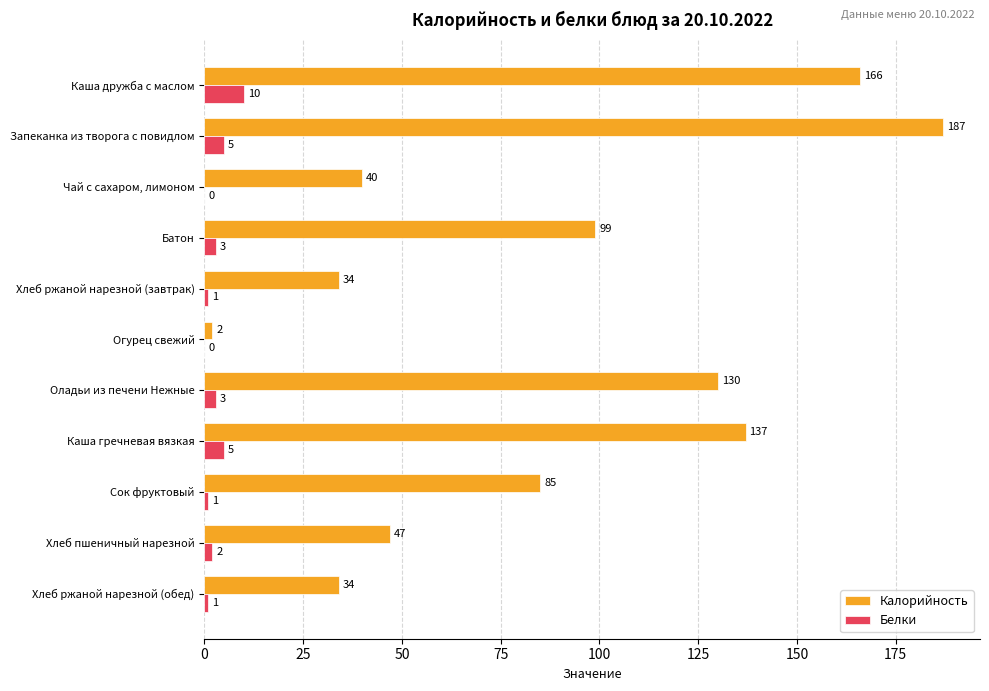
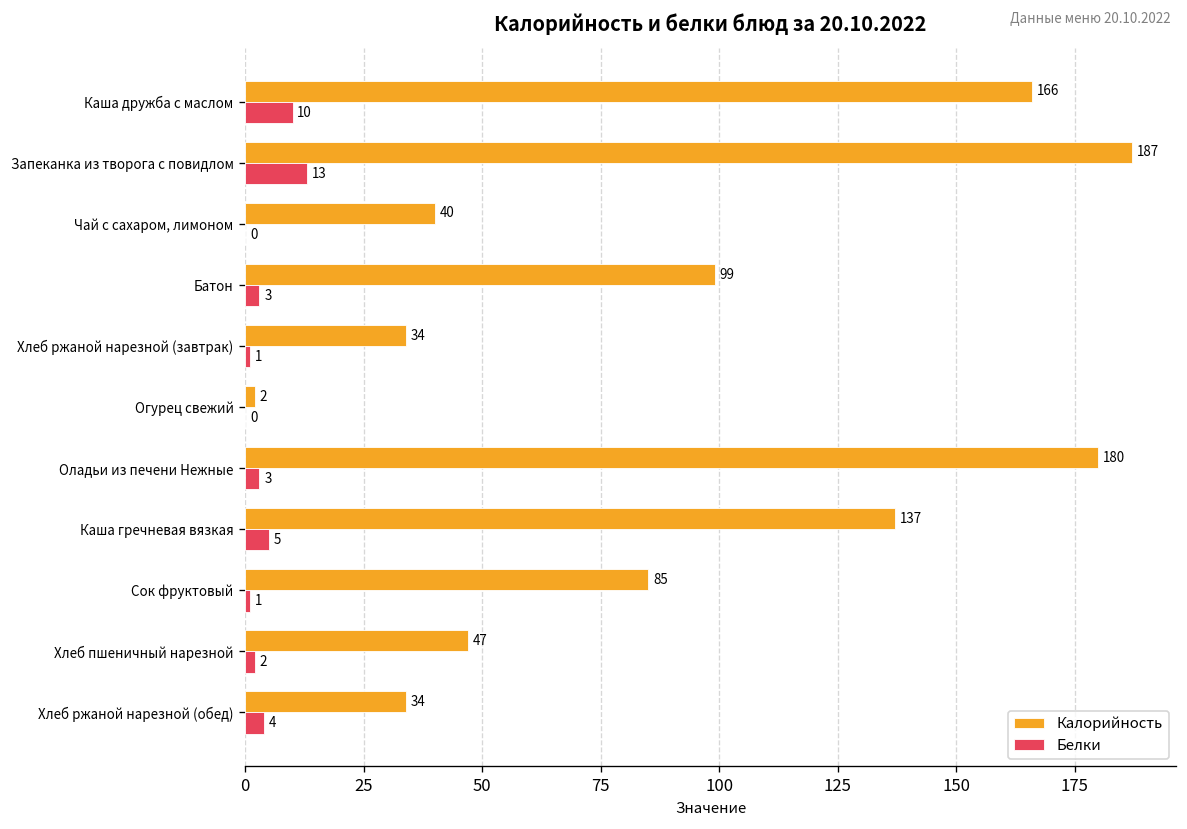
  {
    "Калорийность": {
      "Каша дружба с маслом": 166,
      "Запеканка из творога с повидлом": 187,
      "Чай с сахаром, лимоном": 40,
      "Батон": 99,
      "Хлеб ржаной нарезной (завтрак)": 34,
      "Огурец свежий": 2,
-     "Оладьи из печени Нежные": 130,
+     "Оладьи из печени Нежные": 180,
      "Каша гречневая вязкая": 137,
      "Сок фруктовый": 85,
      "Хлеб пшеничный нарезной": 47,
      "Хлеб ржаной нарезной (обед)": 34
    },
    "Белки": {
      "Каша дружба с маслом": 10,
-     "Запеканка из творога с повидлом": 5,
+     "Запеканка из творога с повидлом": 13,
      "Чай с сахаром, лимоном": 0,
      "Батон": 3,
      "Хлеб ржаной нарезной (завтрак)": 1,
      "Огурец свежий": 0,
      "Оладьи из печени Нежные": 3,
      "Каша гречневая вязкая": 5,
      "Сок фруктовый": 1,
      "Хлеб пшеничный нарезной": 2,
-     "Хлеб ржаной нарезной (обед)": 1
+     "Хлеб ржаной нарезной (обед)": 4
    }
  }
